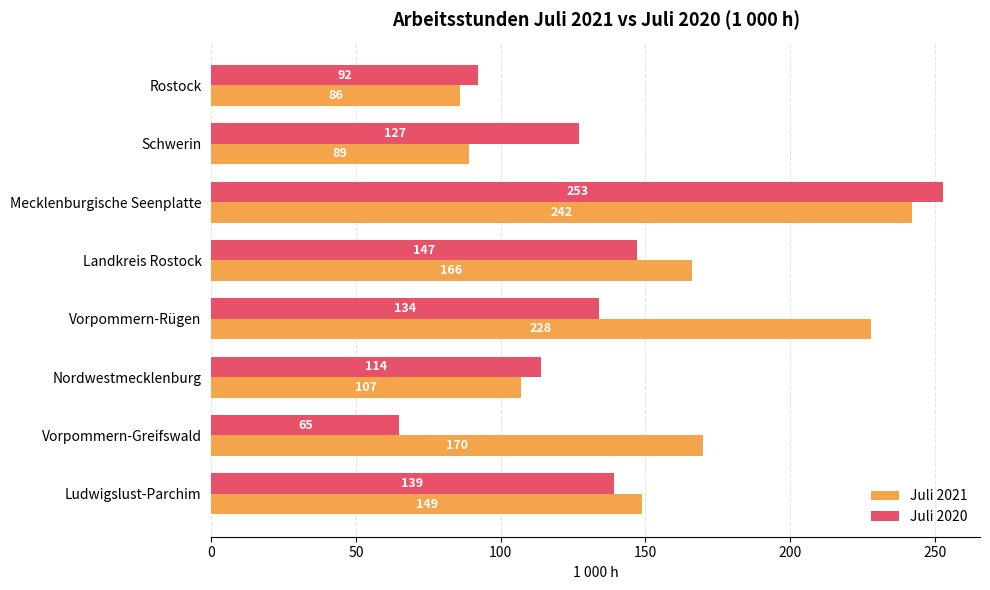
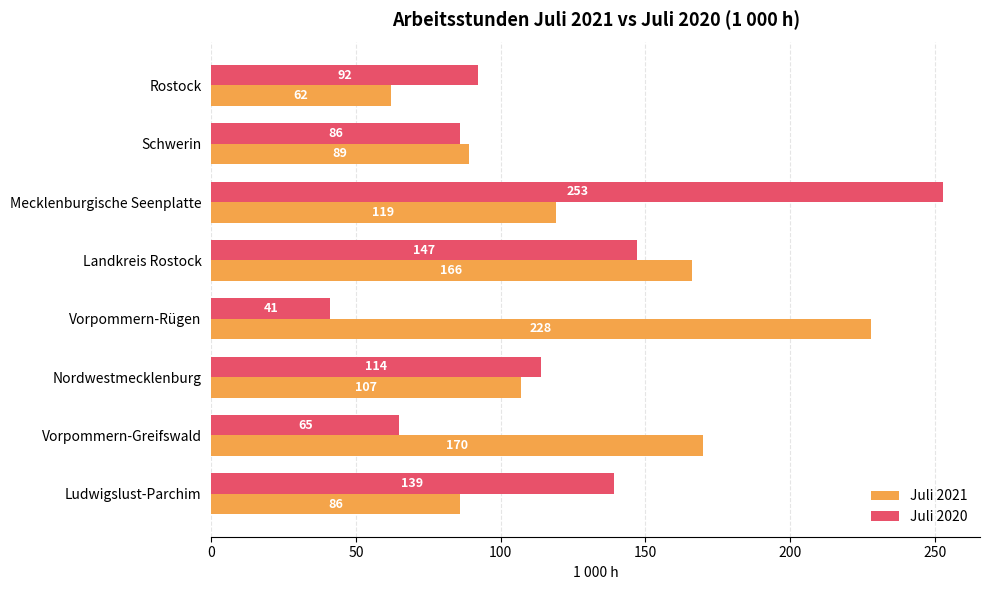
  {
    "Juli 2021": {
-     "Rostock": 86,
+     "Rostock": 62,
      "Schwerin": 89,
-     "Mecklenburgische Seenplatte": 242,
+     "Mecklenburgische Seenplatte": 119,
      "Landkreis Rostock": 166,
      "Vorpommern-Rügen": 228,
      "Nordwestmecklenburg": 107,
      "Vorpommern-Greifswald": 170,
-     "Ludwigslust-Parchim": 149
+     "Ludwigslust-Parchim": 86
    },
    "Juli 2020": {
      "Rostock": 92,
-     "Schwerin": 127,
+     "Schwerin": 86,
      "Mecklenburgische Seenplatte": 253,
      "Landkreis Rostock": 147,
-     "Vorpommern-Rügen": 134,
+     "Vorpommern-Rügen": 41,
      "Nordwestmecklenburg": 114,
      "Vorpommern-Greifswald": 65,
      "Ludwigslust-Parchim": 139
    }
  }
